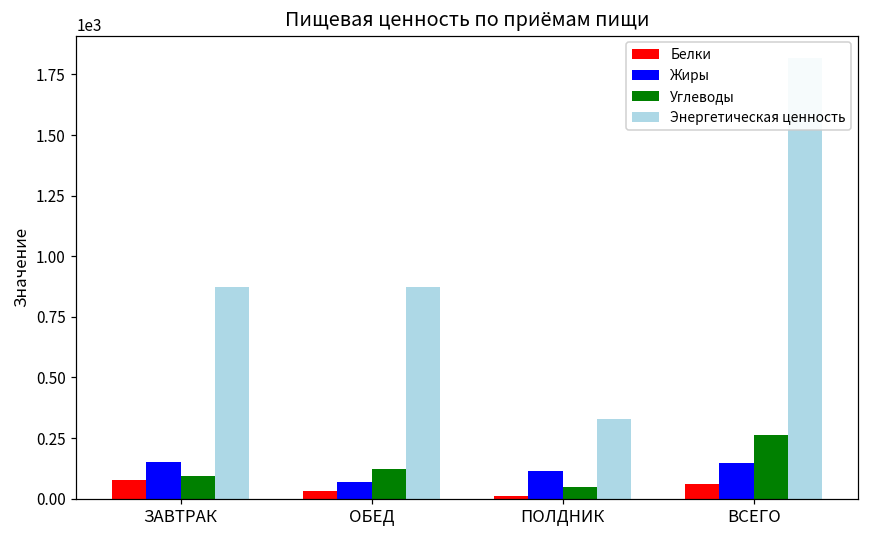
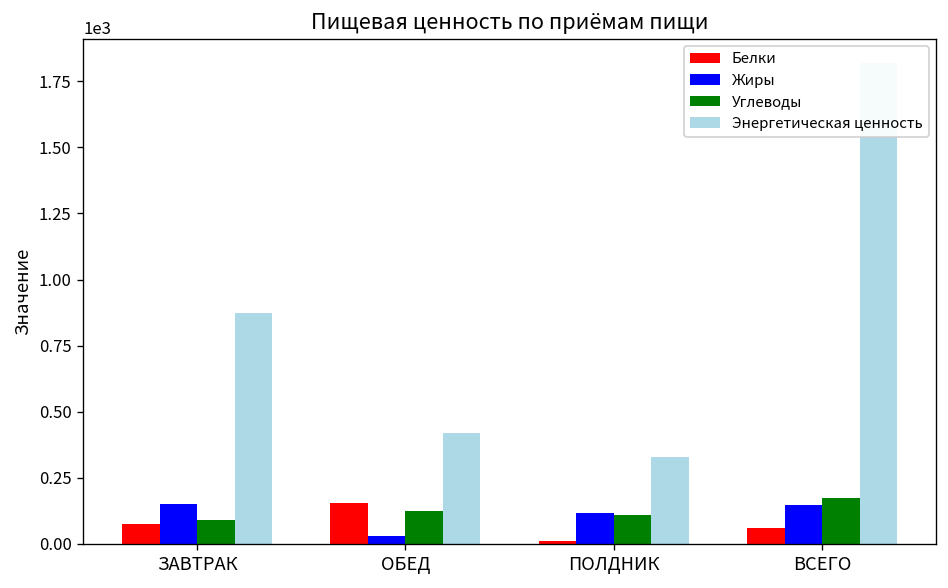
  {
    "Белки": {
      "ЗАВТРАК": 80,
-     "ОБЕД": 30,
+     "ОБЕД": 160,
      "ПОЛДНИК": 10,
      "ВСЕГО": 60
    },
    "Жиры": {
      "ЗАВТРАК": 150,
-     "ОБЕД": 70,
+     "ОБЕД": 30,
      "ПОЛДНИК": 120,
      "ВСЕГО": 150
    },
    "Углеводы": {
      "ЗАВТРАК": 90,
      "ОБЕД": 120,
-     "ПОЛДНИК": 50,
-     "ВСЕГО": 260
+     "ПОЛДНИК": 110,
+     "ВСЕГО": 180
    },
    "Энергетическая ценность": {
      "ЗАВТРАК": 870,
-     "ОБЕД": 870,
+     "ОБЕД": 420,
      "ПОЛДНИК": 330
    }
  }
